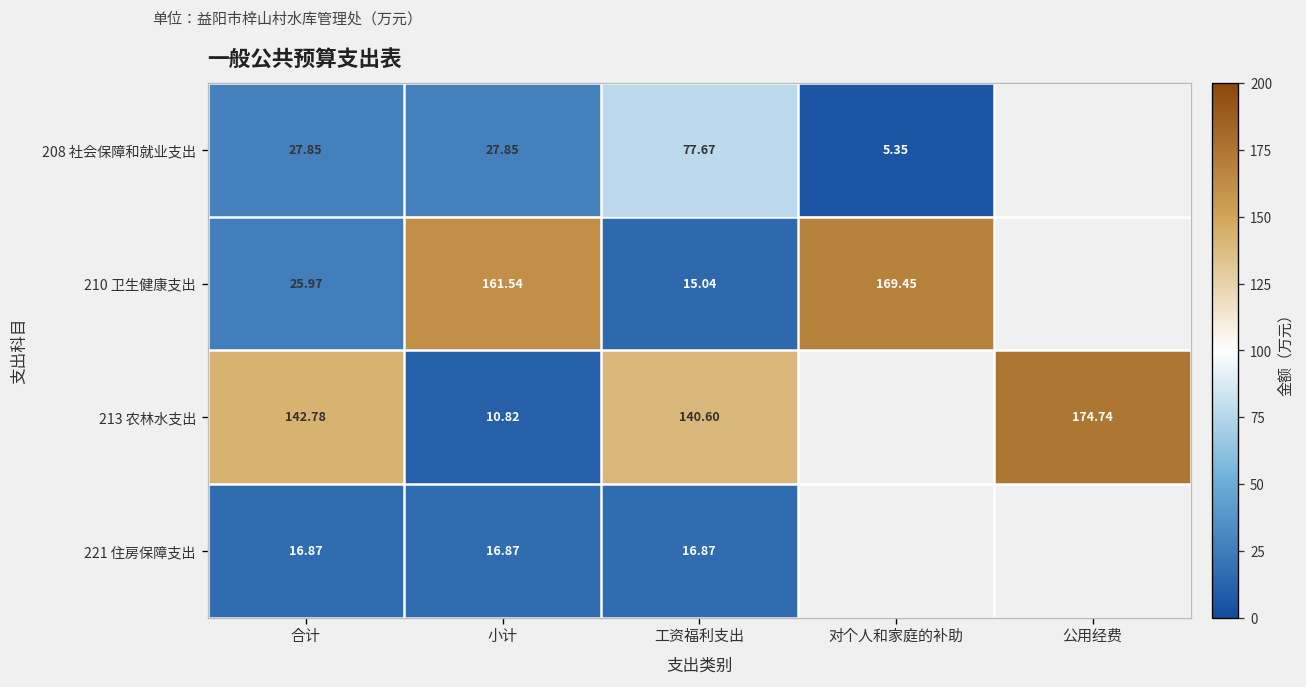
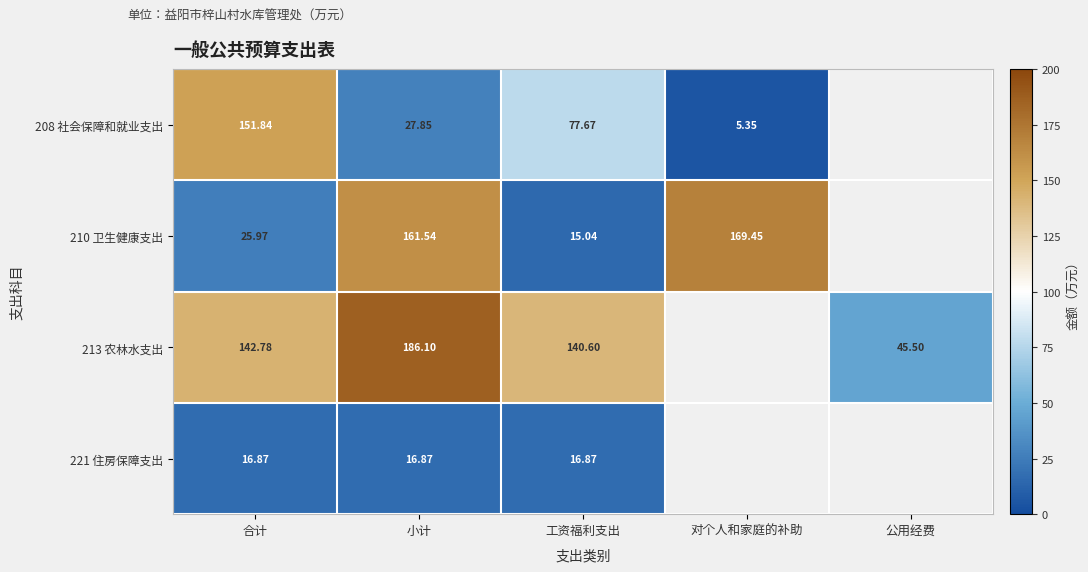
  {
    "208 社会保障和就业支出": {
-     "合计": 27.85,
+     "合计": 151.84,
      "小计": 27.85,
      "工资福利支出": 77.67,
      "对个人和家庭的补助": 5.35
    },
    "210 卫生健康支出": {
      "合计": 25.97,
      "小计": 161.54,
      "工资福利支出": 15.04,
      "对个人和家庭的补助": 169.45
    },
    "213 农林水支出": {
      "合计": 142.78,
-     "小计": 10.82,
+     "小计": 186.10,
      "工资福利支出": 140.60,
-     "公用经费": 174.74
+     "公用经费": 45.50
    },
    "221 住房保障支出": {
      "合计": 16.87,
      "小计": 16.87,
      "工资福利支出": 16.87
    }
  }
